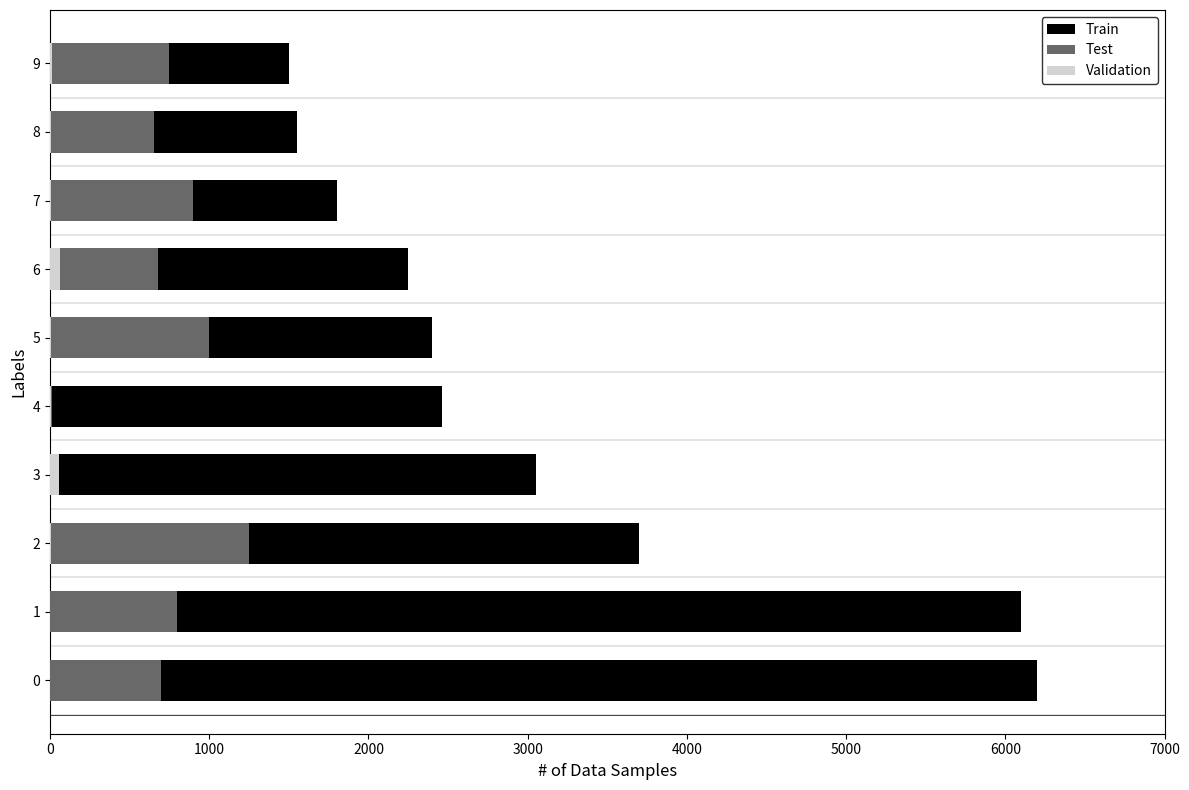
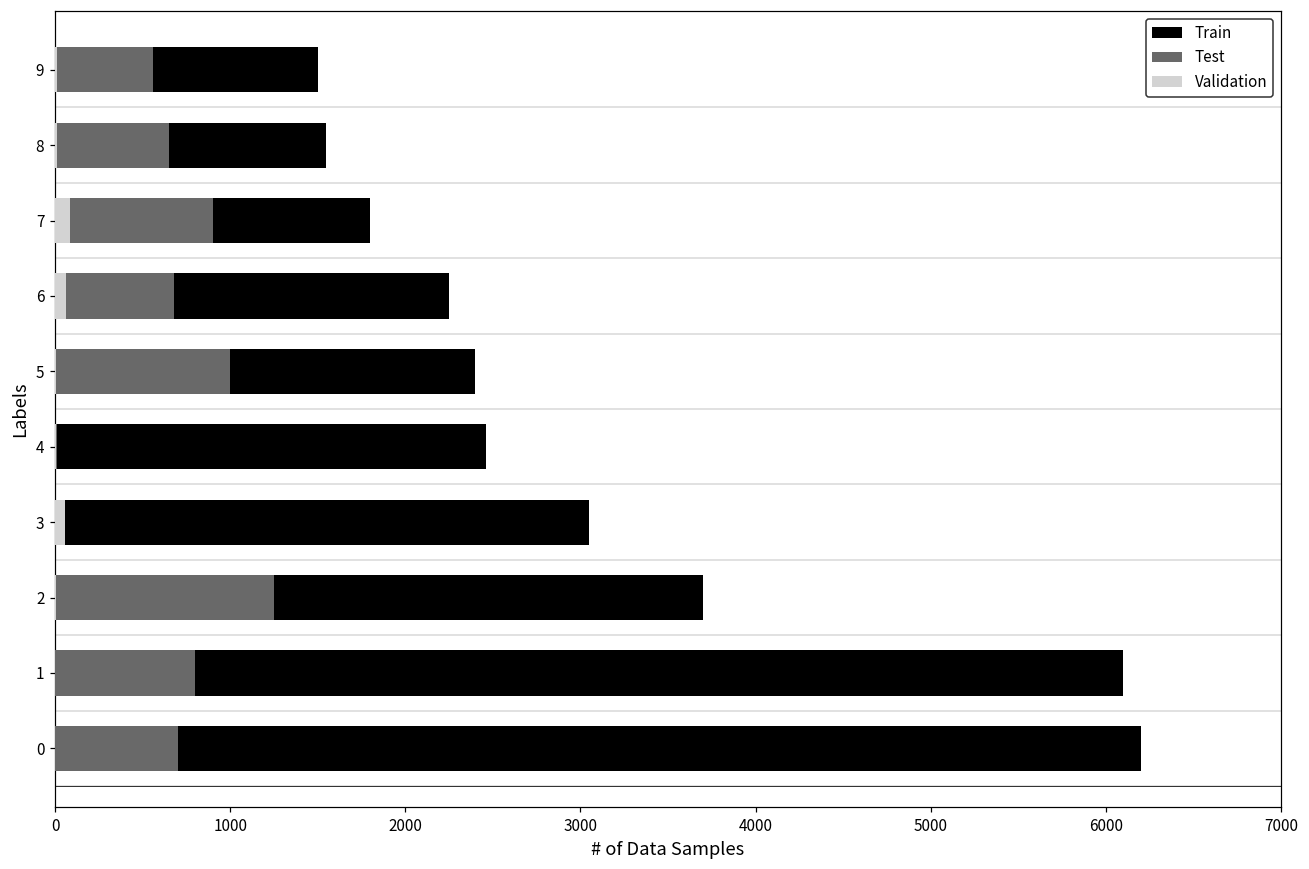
  {
    "Train": {
      "9": 1500,
      "8": 1550,
      "7": 1800,
      "6": 2250,
      "5": 2400,
      "4": 2460,
      "3": 3050,
      "2": 3700,
      "1": 6100,
      "0": 6200
    },
    "Test": {
-     "9": 750,
+     "9": 560,
      "3": 0
    },
    "Validation": {
-     "7": 10
+     "7": 80
    }
  }
